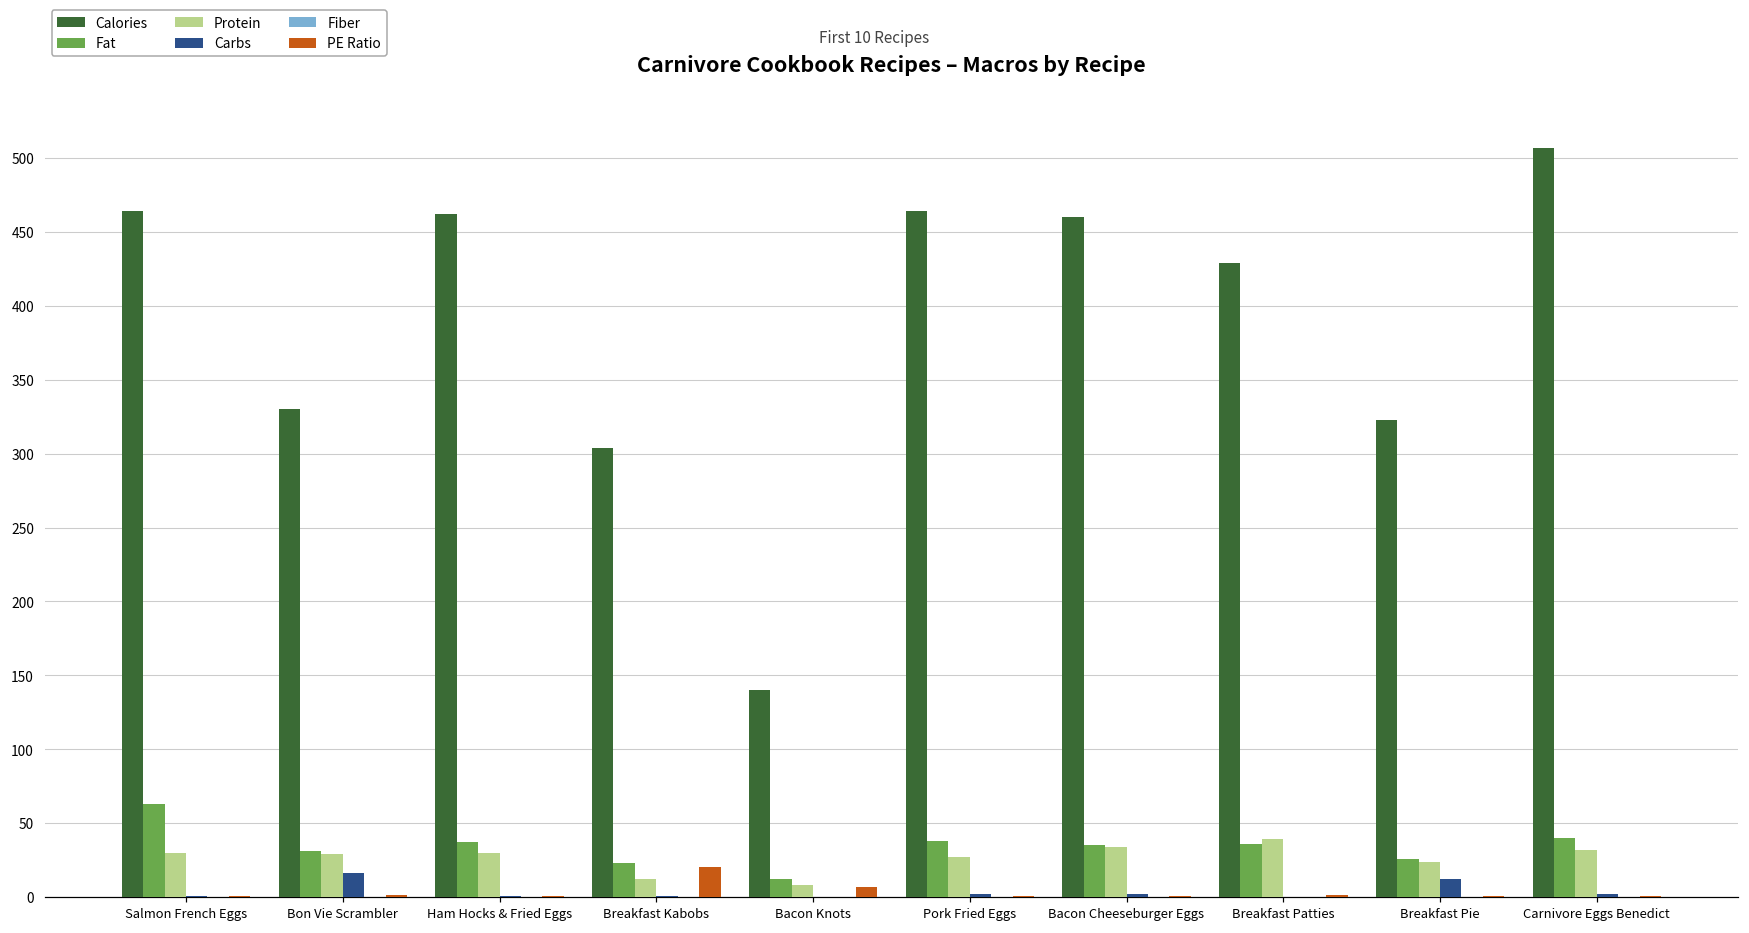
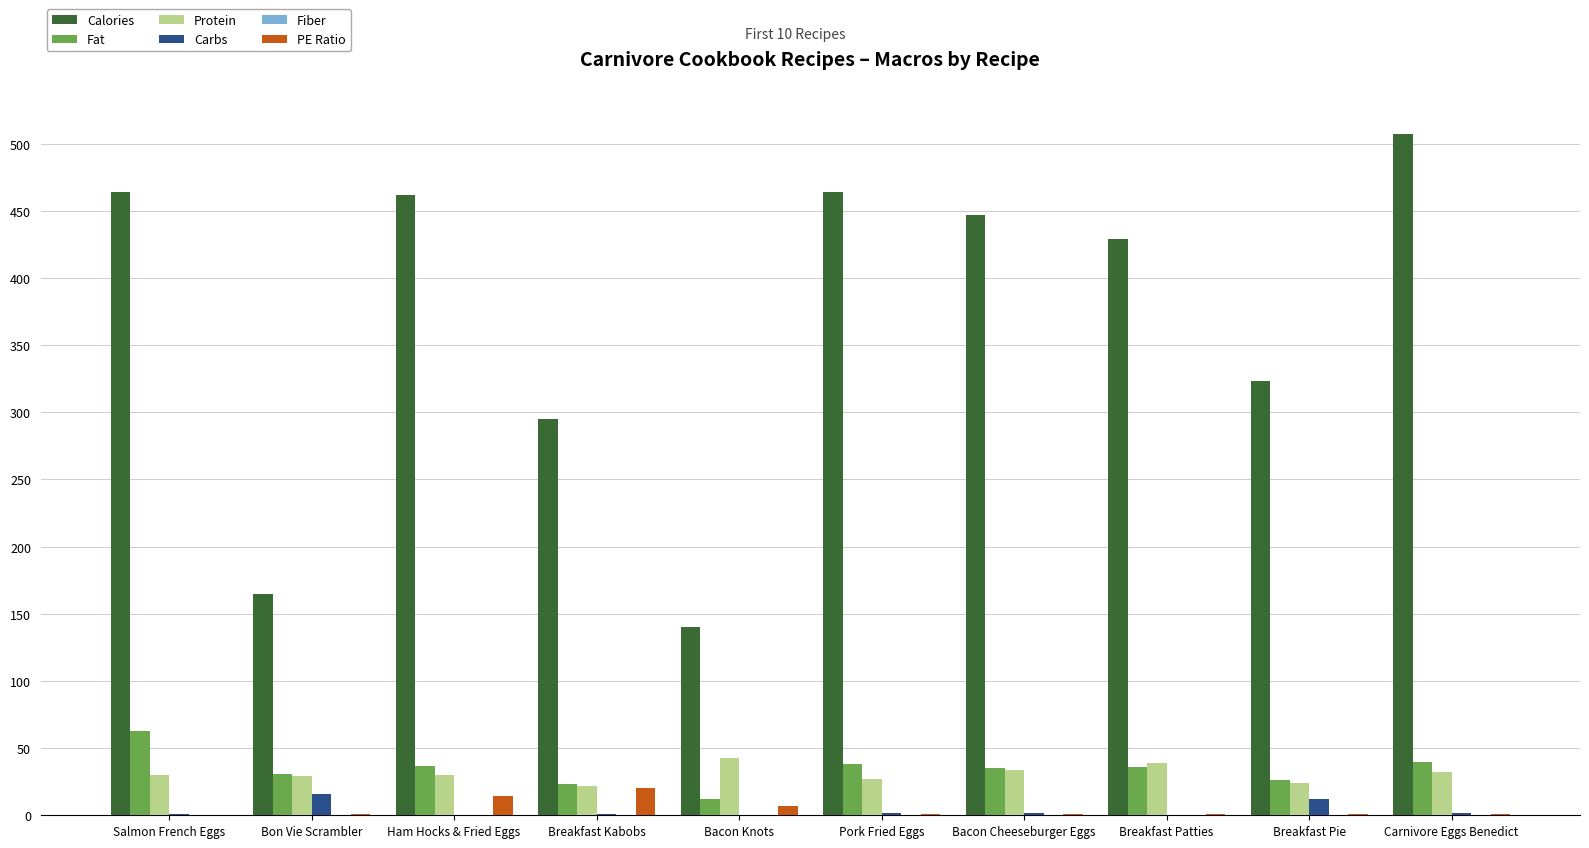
  {
    "Calories": {
      "Salmon French Eggs": 464,
-     "Bon Vie Scrambler": 330,
+     "Bon Vie Scrambler": 165,
      "Ham Hocks & Fried Eggs": 462,
-     "Breakfast Kabobs": 304,
+     "Breakfast Kabobs": 295,
      "Bacon Knots": 140,
      "Pork Fried Eggs": 464,
-     "Bacon Cheeseburger Eggs": 460,
+     "Bacon Cheeseburger Eggs": 447,
      "Breakfast Patties": 429,
      "Breakfast Pie": 323,
      "Carnivore Eggs Benedict": 507
    },
    "Fat": {
      "Salmon French Eggs": 63,
      "Bon Vie Scrambler": 31,
      "Ham Hocks & Fried Eggs": 37,
      "Breakfast Kabobs": 23,
      "Bacon Knots": 12,
      "Pork Fried Eggs": 38,
      "Bacon Cheeseburger Eggs": 35,
      "Breakfast Patties": 36,
      "Breakfast Pie": 26,
      "Carnivore Eggs Benedict": 40
    },
    "Protein": {
      "Salmon French Eggs": 30,
      "Bon Vie Scrambler": 29,
      "Ham Hocks & Fried Eggs": 30,
-     "Breakfast Kabobs": 12,
-     "Bacon Knots": 8,
+     "Breakfast Kabobs": 22,
+     "Bacon Knots": 43,
      "Pork Fried Eggs": 27,
      "Bacon Cheeseburger Eggs": 34,
      "Breakfast Patties": 39,
      "Breakfast Pie": 24,
      "Carnivore Eggs Benedict": 32
    },
    "Carbs": {
      "Bon Vie Scrambler": 16,
      "Bacon Knots": 0,
      "Pork Fried Eggs": 2,
      "Bacon Cheeseburger Eggs": 2,
      "Breakfast Patties": 0,
      "Breakfast Pie": 12,
      "Carnivore Eggs Benedict": 2
    },
    "Fiber": {
      "Salmon French Eggs": 0,
      "Bon Vie Scrambler": 0,
      "Ham Hocks & Fried Eggs": 0,
      "Breakfast Kabobs": 0,
      "Bacon Knots": 0,
      "Pork Fried Eggs": 0,
      "Bacon Cheeseburger Eggs": 0,
      "Breakfast Patties": 0,
      "Breakfast Pie": 0,
      "Carnivore Eggs Benedict": 0
    },
    "PE Ratio": {
-     "Ham Hocks & Fried Eggs": 1,
+     "Ham Hocks & Fried Eggs": 15,
      "Breakfast Kabobs": 20,
      "Bacon Knots": 7
    }
  }
